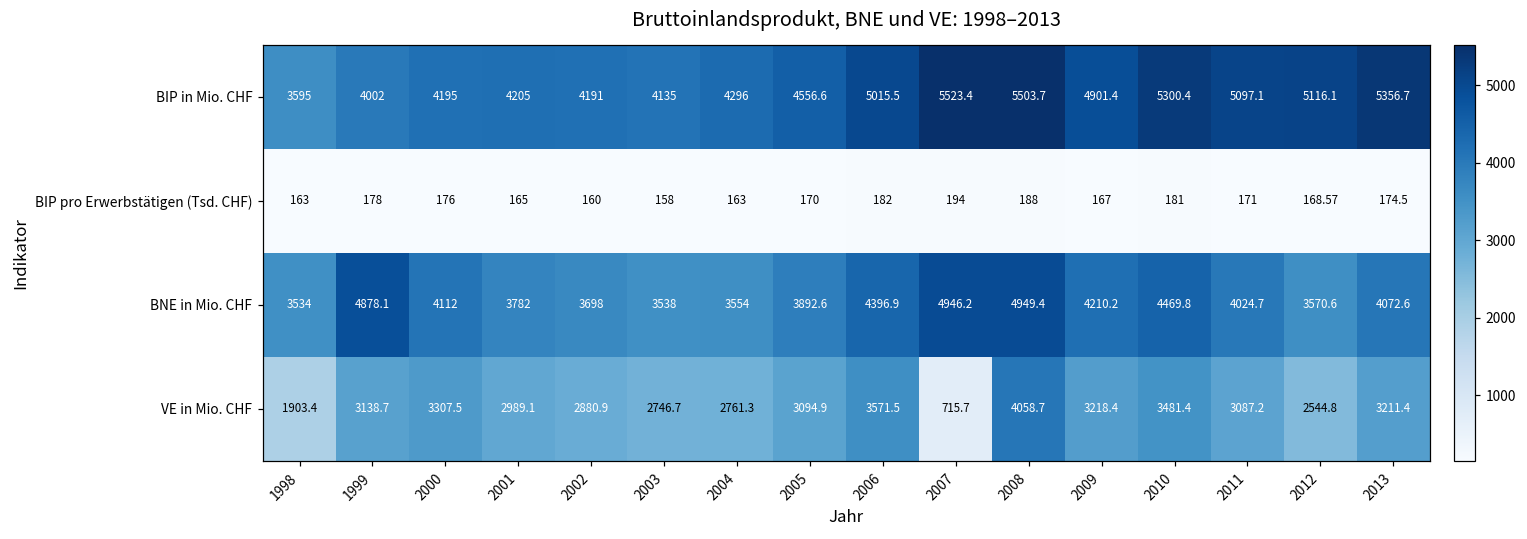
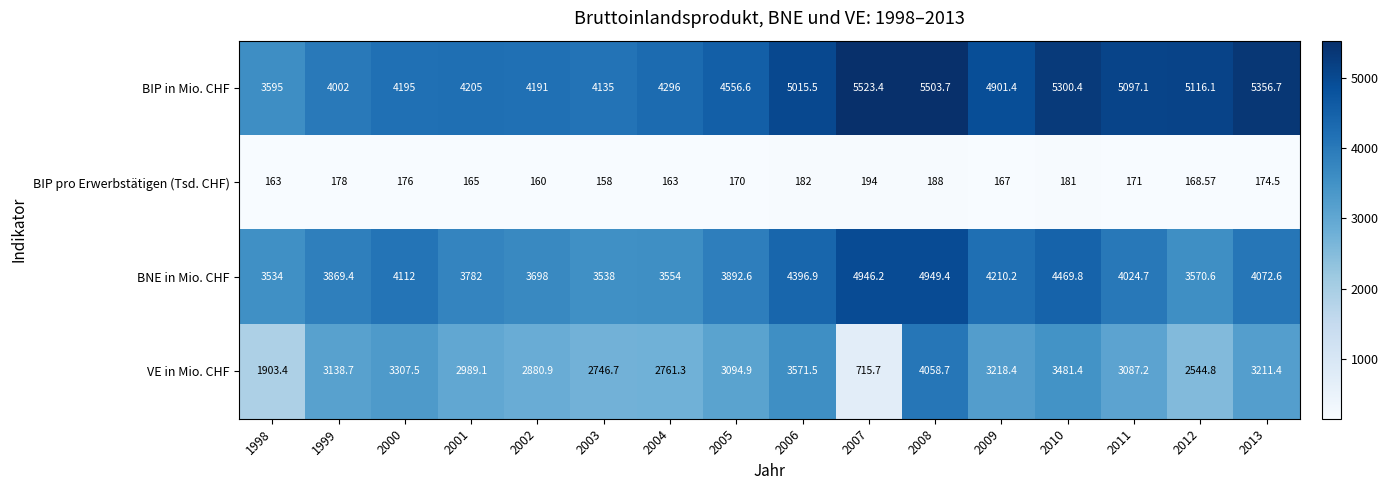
  {
    "BIP in Mio. CHF": {
      "1998": 3595,
      "1999": 4002,
      "2000": 4195,
      "2001": 4205,
      "2002": 4191,
      "2003": 4135,
      "2004": 4296,
      "2005": 4556.6,
      "2006": 5015.5,
      "2007": 5523.4,
      "2008": 5503.7,
      "2009": 4901.4,
      "2010": 5300.4,
      "2011": 5097.1,
      "2012": 5116.1,
      "2013": 5356.7
    },
    "BIP pro Erwerbstätigen (Tsd. CHF)": {
      "1998": 163,
      "1999": 178,
      "2000": 176,
      "2001": 165,
      "2002": 160,
      "2003": 158,
      "2004": 163,
      "2005": 170,
      "2006": 182,
      "2007": 194,
      "2008": 188,
      "2009": 167,
      "2010": 181,
      "2011": 171,
      "2012": 168.57,
      "2013": 174.5
    },
    "BNE in Mio. CHF": {
      "1998": 3534,
-     "1999": 4878.1,
+     "1999": 3869.4,
      "2000": 4112,
      "2001": 3782,
      "2002": 3698,
      "2003": 3538,
      "2004": 3554,
      "2005": 3892.6,
      "2006": 4396.9,
      "2007": 4946.2,
      "2008": 4949.4,
      "2009": 4210.2,
      "2010": 4469.8,
      "2011": 4024.7,
      "2012": 3570.6,
      "2013": 4072.6
    },
    "VE in Mio. CHF": {
      "1998": 1903.4,
      "1999": 3138.7,
      "2000": 3307.5,
      "2001": 2989.1,
      "2002": 2880.9,
      "2003": 2746.7,
      "2004": 2761.3,
      "2005": 3094.9,
      "2006": 3571.5,
      "2007": 715.7,
      "2008": 4058.7,
      "2009": 3218.4,
      "2010": 3481.4,
      "2011": 3087.2,
      "2012": 2544.8,
      "2013": 3211.4
    }
  }
